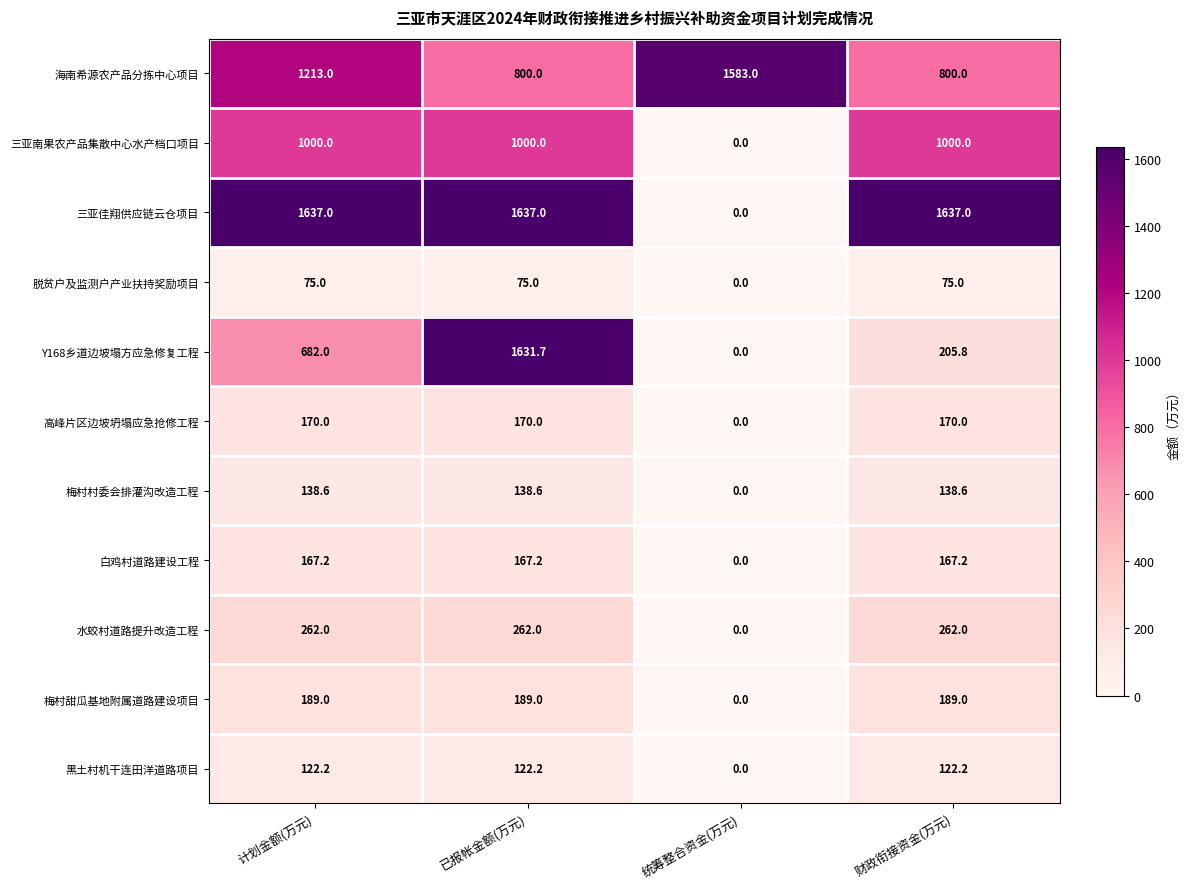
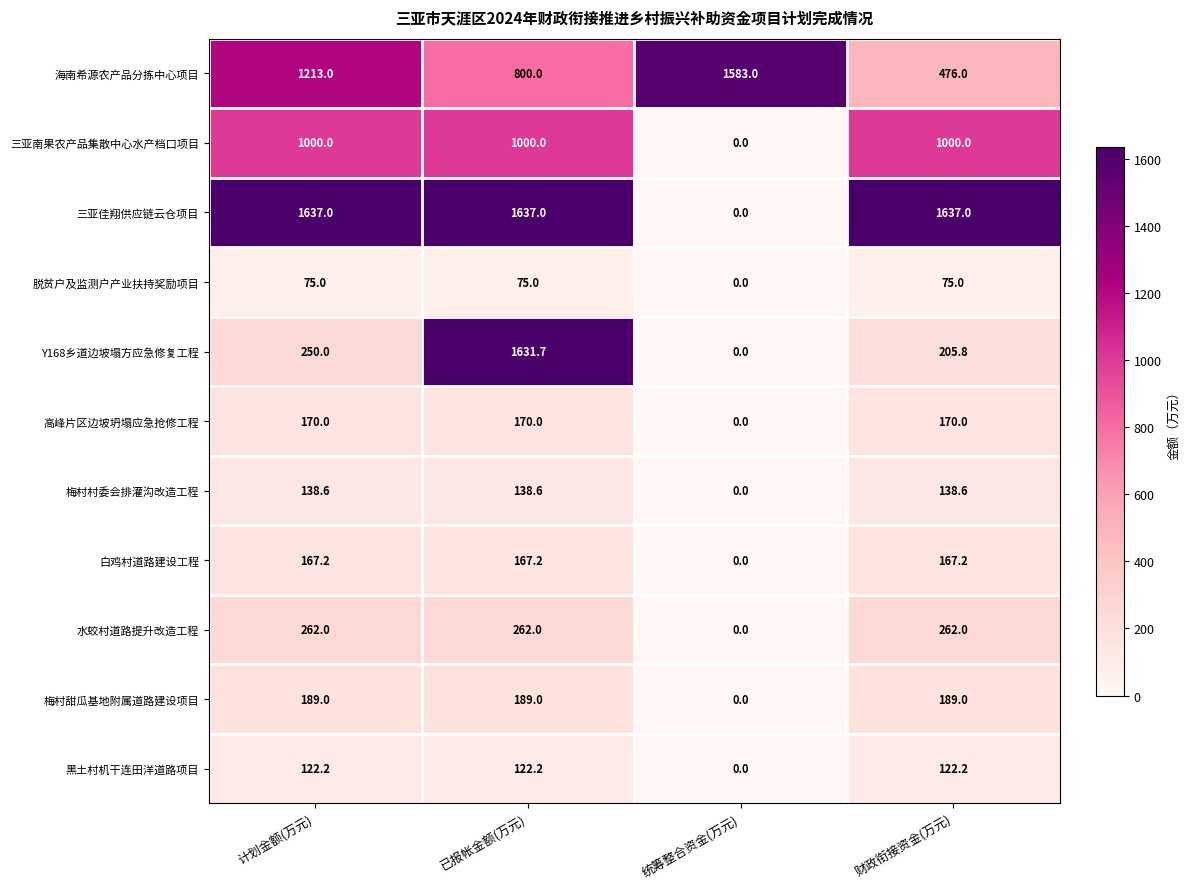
  {
    "海南希源农产品分拣中心项目": {
      "计划金额(万元)": 1213.0,
      "已报帐金额(万元)": 800.0,
      "统筹整合资金(万元)": 1583.0,
-     "财政衔接资金(万元)": 800.0
+     "财政衔接资金(万元)": 476.0
    },
    "三亚南果农产品集散中心水产档口项目": {
      "计划金额(万元)": 1000.0,
      "已报帐金额(万元)": 1000.0,
      "统筹整合资金(万元)": 0.0,
      "财政衔接资金(万元)": 1000.0
    },
    "三亚佳翔供应链云仓项目": {
      "计划金额(万元)": 1637.0,
      "已报帐金额(万元)": 1637.0,
      "统筹整合资金(万元)": 0.0,
      "财政衔接资金(万元)": 1637.0
    },
    "脱贫户及监测户产业扶持奖励项目": {
      "计划金额(万元)": 75.0,
      "已报帐金额(万元)": 75.0,
      "统筹整合资金(万元)": 0.0,
      "财政衔接资金(万元)": 75.0
    },
    "Y168乡道边坡塌方应急修复工程": {
-     "计划金额(万元)": 682.0,
+     "计划金额(万元)": 250.0,
      "已报帐金额(万元)": 1631.7,
      "统筹整合资金(万元)": 0.0,
      "财政衔接资金(万元)": 205.8
    },
    "高峰片区边坡坍塌应急抢修工程": {
      "计划金额(万元)": 170.0,
      "已报帐金额(万元)": 170.0,
      "统筹整合资金(万元)": 0.0,
      "财政衔接资金(万元)": 170.0
    },
    "梅村村委会排灌沟改造工程": {
      "计划金额(万元)": 138.6,
      "已报帐金额(万元)": 138.6,
      "统筹整合资金(万元)": 0.0,
      "财政衔接资金(万元)": 138.6
    },
    "白鸡村道路建设工程": {
      "计划金额(万元)": 167.2,
      "已报帐金额(万元)": 167.2,
      "统筹整合资金(万元)": 0.0,
      "财政衔接资金(万元)": 167.2
    },
    "水蛟村道路提升改造工程": {
      "计划金额(万元)": 262.0,
      "已报帐金额(万元)": 262.0,
      "统筹整合资金(万元)": 0.0,
      "财政衔接资金(万元)": 262.0
    },
    "梅村甜瓜基地附属道路建设项目": {
      "计划金额(万元)": 189.0,
      "已报帐金额(万元)": 189.0,
      "统筹整合资金(万元)": 0.0,
      "财政衔接资金(万元)": 189.0
    },
    "黑土村机干连田洋道路项目": {
      "计划金额(万元)": 122.2,
      "已报帐金额(万元)": 122.2,
      "统筹整合资金(万元)": 0.0,
      "财政衔接资金(万元)": 122.2
    }
  }
